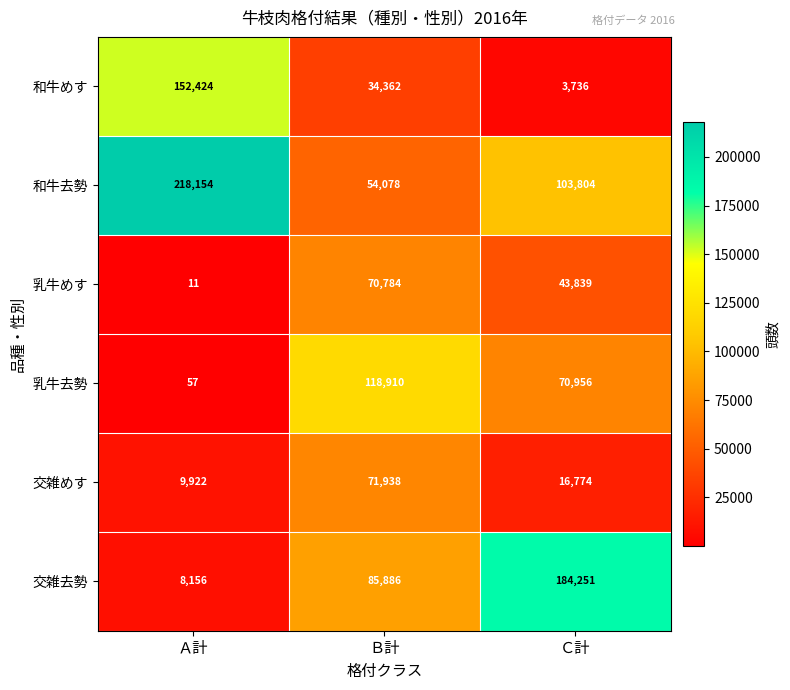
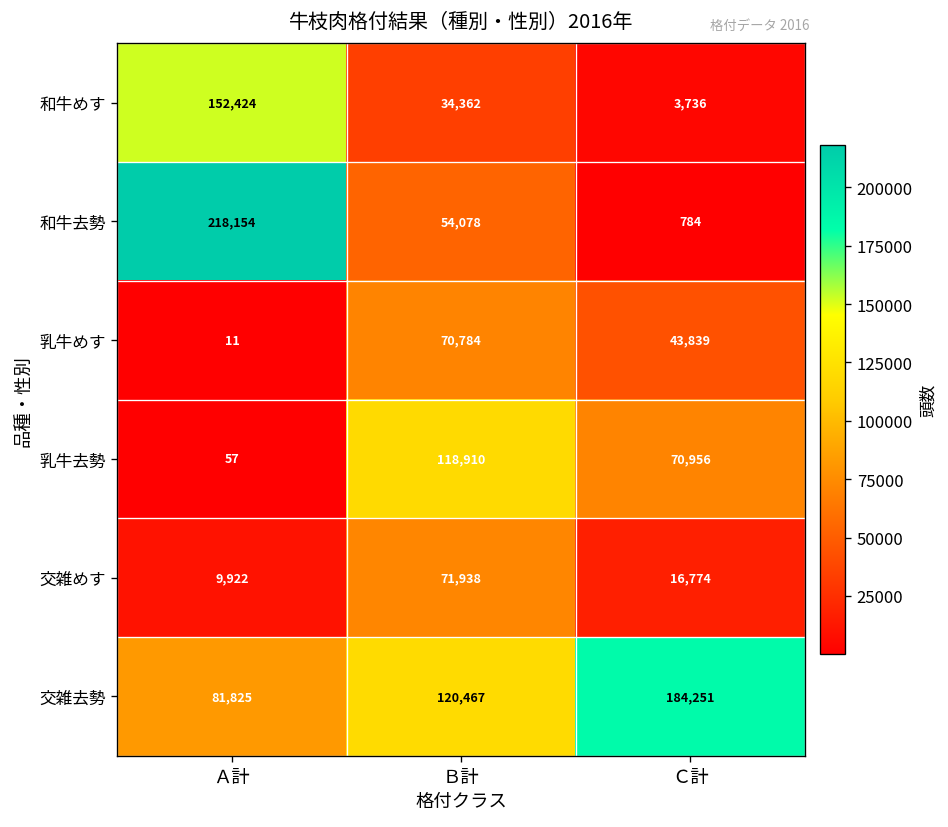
  {
    "和牛めす": {
      "Ａ計": "152,424",
      "Ｂ計": "34,362",
      "Ｃ計": "3,736"
    },
    "和牛去勢": {
      "Ａ計": "218,154",
      "Ｂ計": "54,078",
-     "Ｃ計": "103,804"
+     "Ｃ計": "784"
    },
    "乳牛めす": {
      "Ａ計": "11",
      "Ｂ計": "70,784",
      "Ｃ計": "43,839"
    },
    "乳牛去勢": {
      "Ａ計": "57",
      "Ｂ計": "118,910",
      "Ｃ計": "70,956"
    },
    "交雑めす": {
      "Ａ計": "9,922",
      "Ｂ計": "71,938",
      "Ｃ計": "16,774"
    },
    "交雑去勢": {
-     "Ａ計": "8,156",
-     "Ｂ計": "85,886",
+     "Ａ計": "81,825",
+     "Ｂ計": "120,467",
      "Ｃ計": "184,251"
    }
  }
